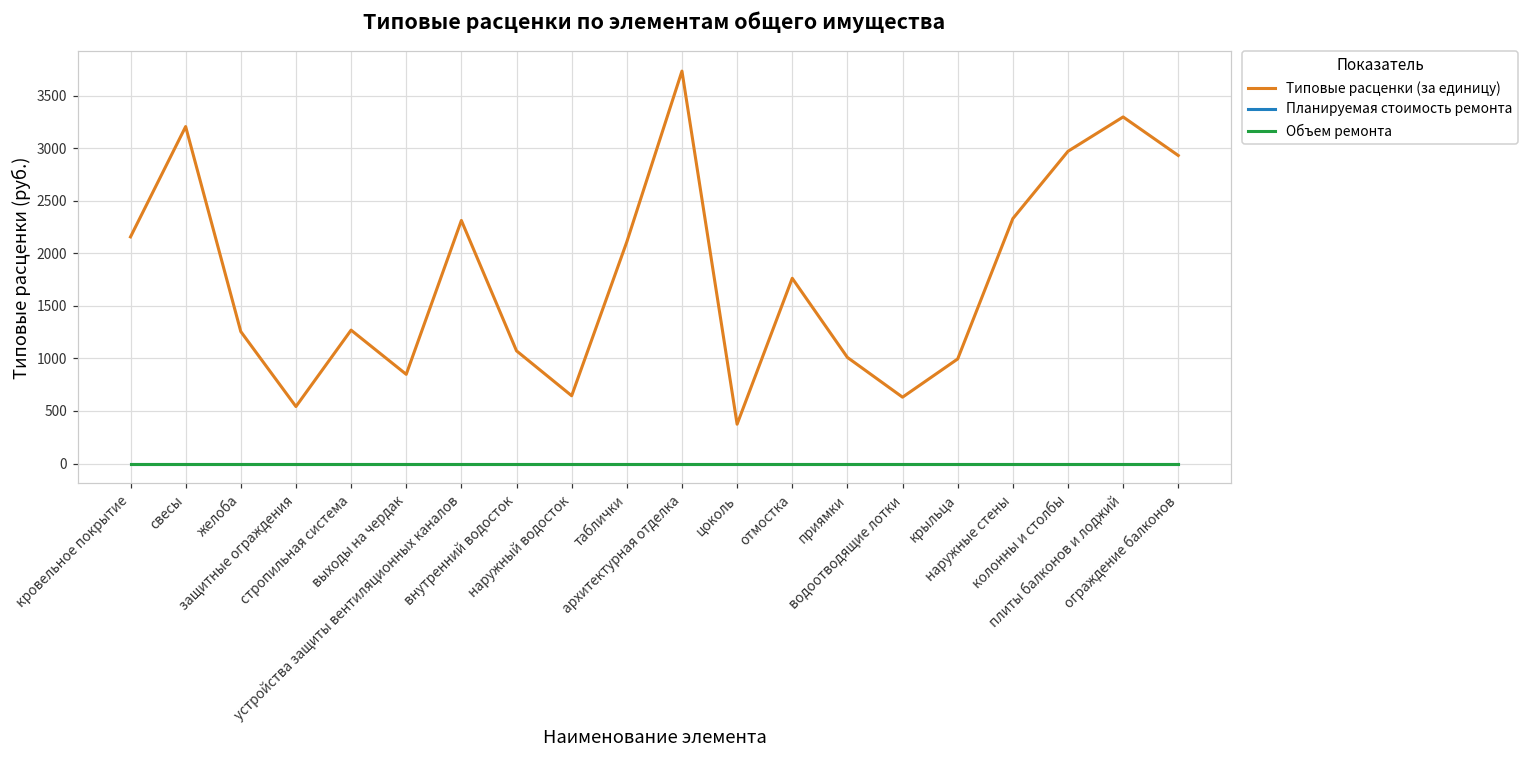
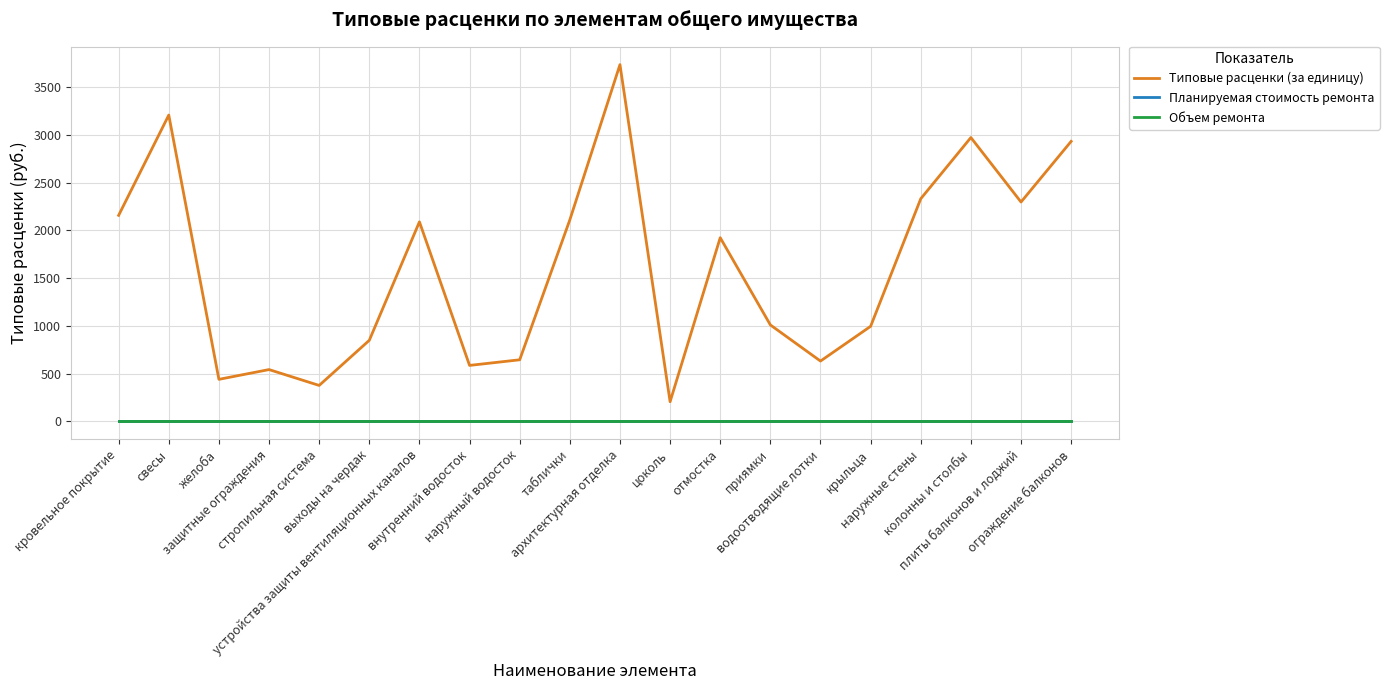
  {
    "Типовые расценки (за единицу)": {
      "кровельное покрытие": 2200,
      "свесы": 3200,
-     "желоба": 1300,
+     "желоба": 400,
      "защитные ограждения": 500,
-     "стропильная система": 1300,
+     "стропильная система": 400,
      "выходы на чердак": 800,
-     "устройства защиты вентиляционных каналов": 2300,
-     "внутренний водосток": 1100,
+     "устройства защиты вентиляционных каналов": 2100,
+     "внутренний водосток": 600,
      "наружный водосток": 600,
      "таблички": 2100,
      "архитектурная отделка": 3700,
-     "цоколь": 400,
-     "отмостка": 1800,
+     "цоколь": 200,
+     "отмостка": 1900,
      "приямки": 1000,
      "водоотводящие лотки": 600,
      "крыльца": 1000,
      "наружные стены": 2300,
      "колонны и столбы": 3000,
-     "плиты балконов и лоджий": 3300,
+     "плиты балконов и лоджий": 2300,
      "ограждение балконов": 2900
    },
    "Объем ремонта": {
      "кровельное покрытие": 0,
      "свесы": 0,
      "желоба": 0,
      "защитные ограждения": 0,
      "стропильная система": 0,
      "выходы на чердак": 0,
      "устройства защиты вентиляционных каналов": 0,
      "внутренний водосток": 0,
      "наружный водосток": 0,
      "таблички": 0,
      "архитектурная отделка": 0,
      "цоколь": 0,
      "отмостка": 0,
      "приямки": 0,
      "водоотводящие лотки": 0,
      "крыльца": 0,
      "наружные стены": 0,
      "колонны и столбы": 0,
      "плиты балконов и лоджий": 0,
      "ограждение балконов": 0
    }
  }
